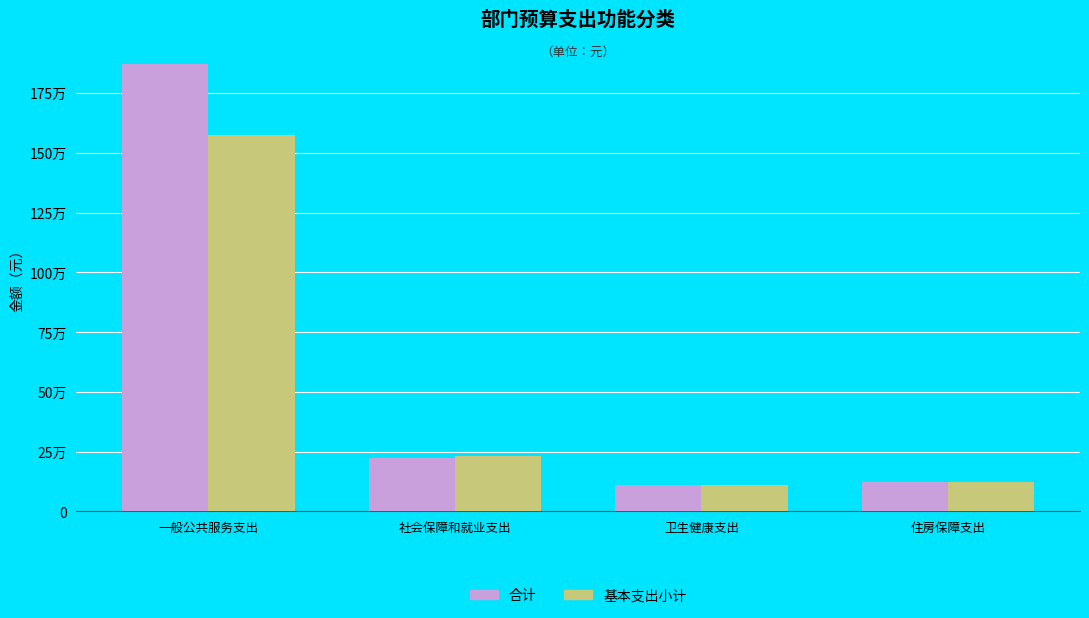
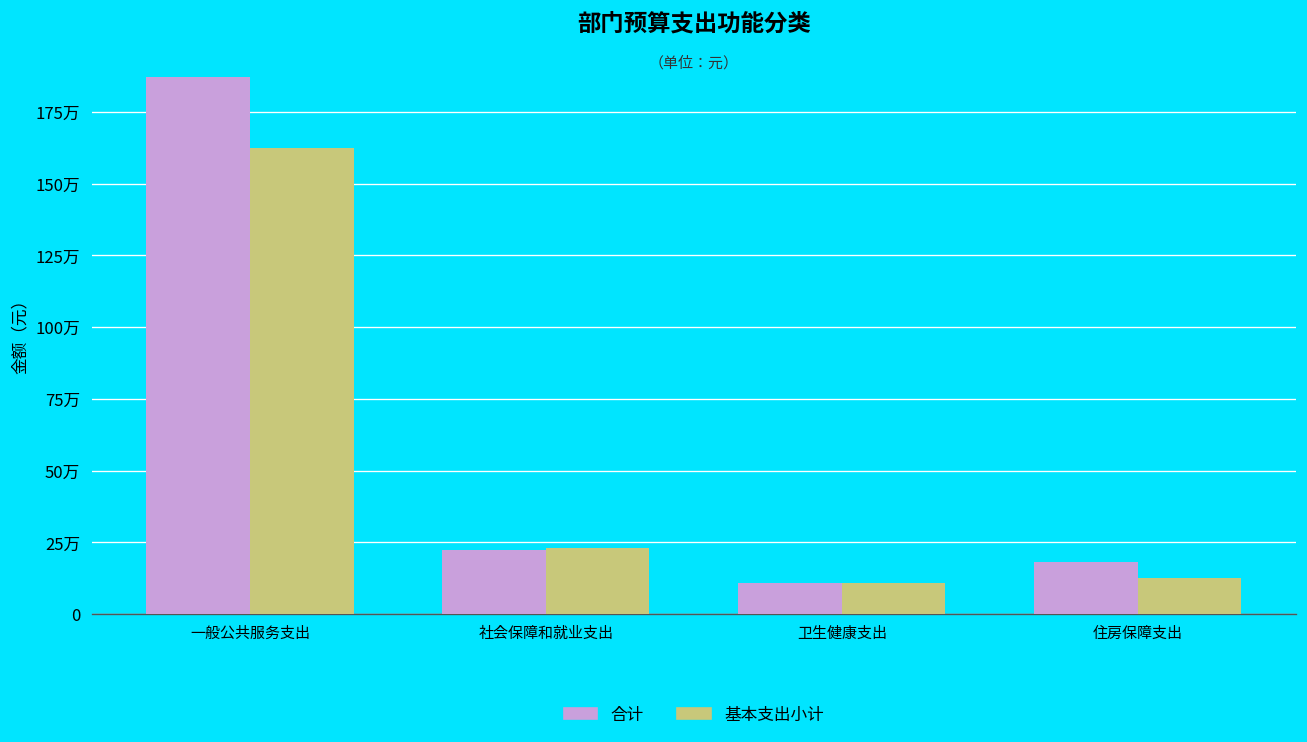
  {
    "合计": {
      "一般公共服务支出": "187万",
      "社会保障和就业支出": "22万",
      "卫生健康支出": "11万",
-     "住房保障支出": "12万"
+     "住房保障支出": "18万"
    },
    "基本支出小计": {
-     "一般公共服务支出": "157万",
+     "一般公共服务支出": "162万",
      "社会保障和就业支出": "23万",
      "卫生健康支出": "11万",
      "住房保障支出": "12万"
    }
  }
